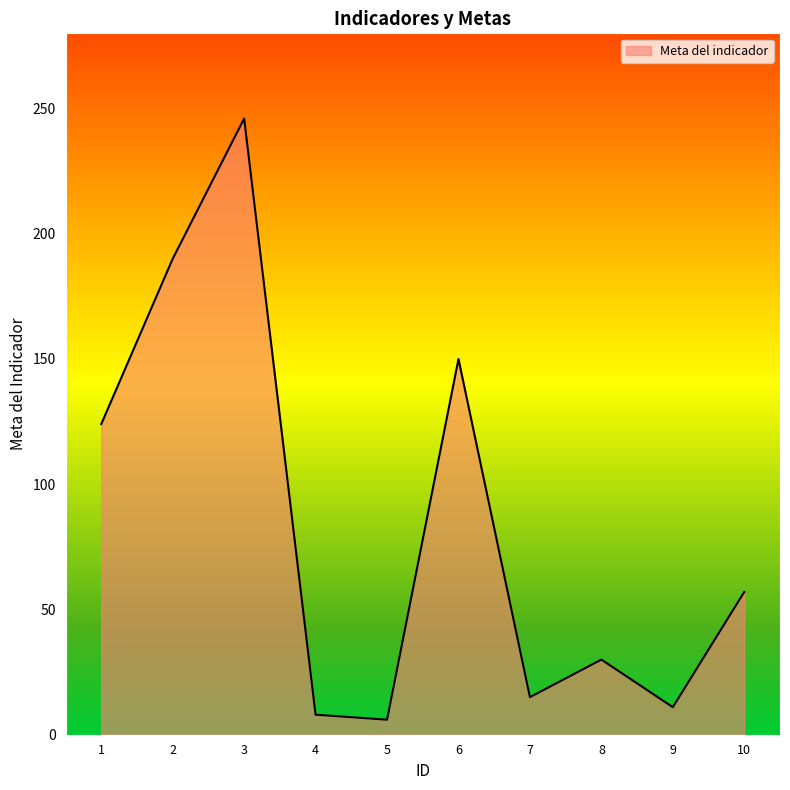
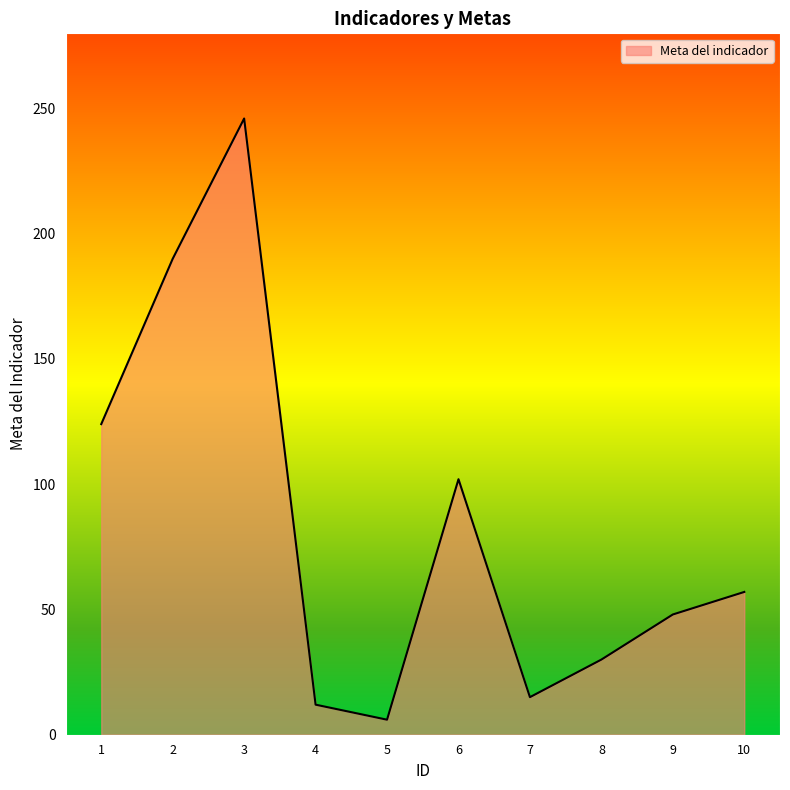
  {
    "1": 124,
    "2": 190,
    "3": 246,
-   "4": 8,
+   "4": 12,
    "5": 6,
-   "6": 150,
+   "6": 102,
    "7": 15,
    "8": 30,
-   "9": 11,
+   "9": 48,
    "10": 57
  }
